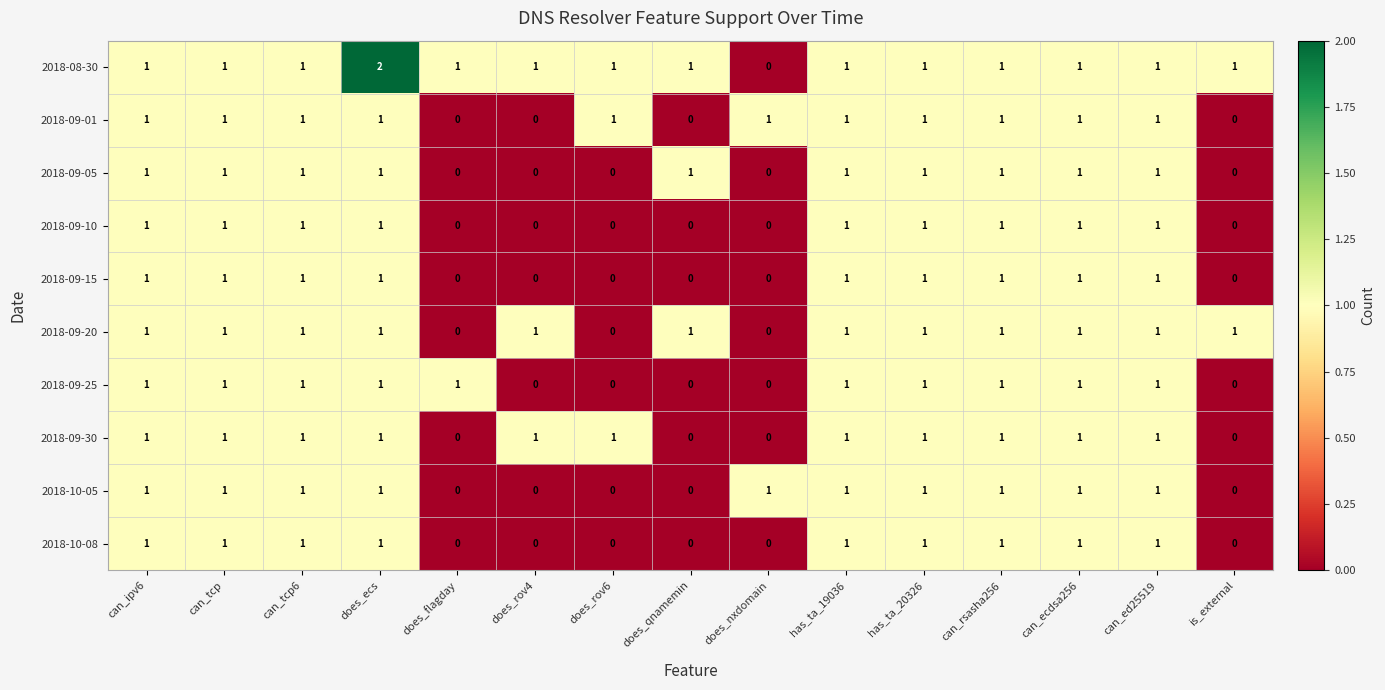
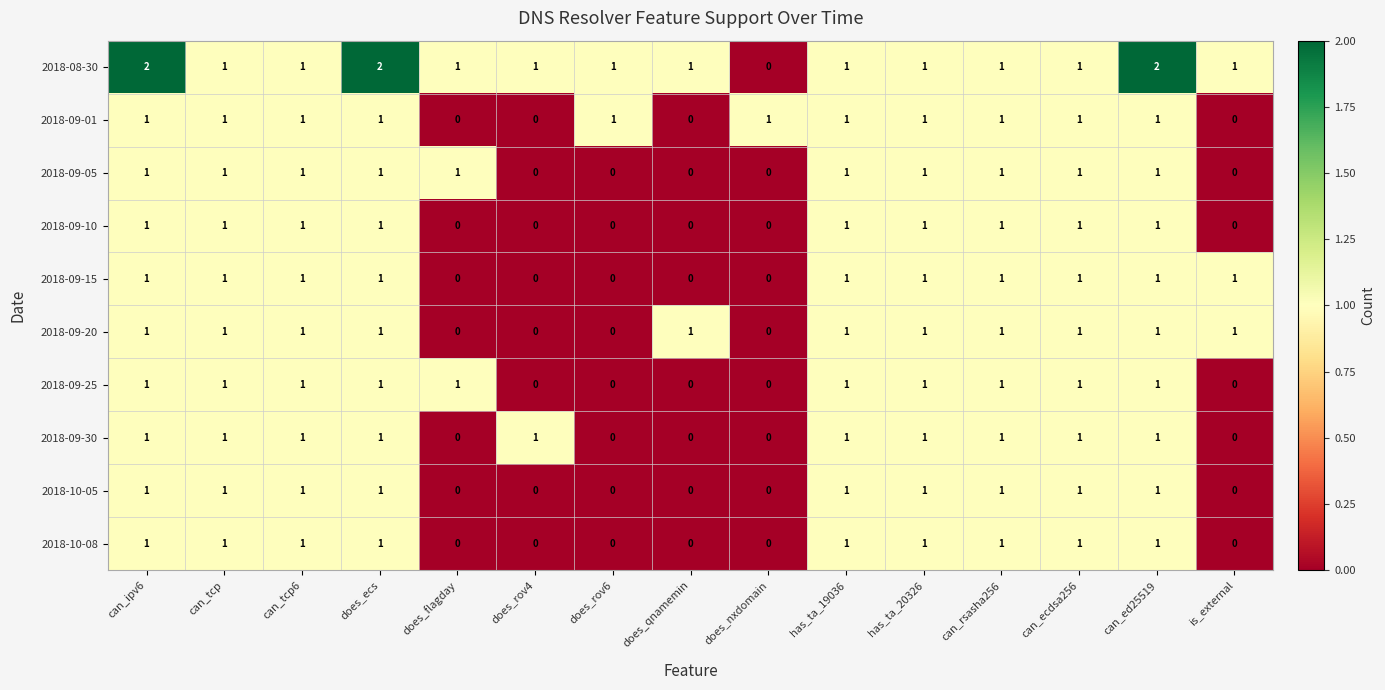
  {
    "2018-08-30": {
-     "can_ipv6": 1,
+     "can_ipv6": 2,
      "can_tcp": 1,
      "can_tcp6": 1,
      "does_ecs": 2,
      "does_flagday": 1,
      "does_rov4": 1,
      "does_rov6": 1,
      "does_qnamemin": 1,
      "does_nxdomain": 0,
      "has_ta_19036": 1,
      "has_ta_20326": 1,
      "can_rsasha256": 1,
      "can_ecdsa256": 1,
-     "can_ed25519": 1,
+     "can_ed25519": 2,
      "is_external": 1
    },
    "2018-09-01": {
      "can_ipv6": 1,
      "can_tcp": 1,
      "can_tcp6": 1,
      "does_ecs": 1,
      "does_flagday": 0,
      "does_rov4": 0,
      "does_rov6": 1,
      "does_qnamemin": 0,
      "does_nxdomain": 1,
      "has_ta_19036": 1,
      "has_ta_20326": 1,
      "can_rsasha256": 1,
      "can_ecdsa256": 1,
      "can_ed25519": 1,
      "is_external": 0
    },
    "2018-09-05": {
      "can_ipv6": 1,
      "can_tcp": 1,
      "can_tcp6": 1,
      "does_ecs": 1,
-     "does_flagday": 0,
+     "does_flagday": 1,
      "does_rov4": 0,
      "does_rov6": 0,
-     "does_qnamemin": 1,
+     "does_qnamemin": 0,
      "does_nxdomain": 0,
      "has_ta_19036": 1,
      "has_ta_20326": 1,
      "can_rsasha256": 1,
      "can_ecdsa256": 1,
      "can_ed25519": 1,
      "is_external": 0
    },
    "2018-09-10": {
      "can_ipv6": 1,
      "can_tcp": 1,
      "can_tcp6": 1,
      "does_ecs": 1,
      "does_flagday": 0,
      "does_rov4": 0,
      "does_rov6": 0,
      "does_qnamemin": 0,
      "does_nxdomain": 0,
      "has_ta_19036": 1,
      "has_ta_20326": 1,
      "can_rsasha256": 1,
      "can_ecdsa256": 1,
      "can_ed25519": 1,
      "is_external": 0
    },
    "2018-09-15": {
      "can_ipv6": 1,
      "can_tcp": 1,
      "can_tcp6": 1,
      "does_ecs": 1,
      "does_flagday": 0,
      "does_rov4": 0,
      "does_rov6": 0,
      "does_qnamemin": 0,
      "does_nxdomain": 0,
      "has_ta_19036": 1,
      "has_ta_20326": 1,
      "can_rsasha256": 1,
      "can_ecdsa256": 1,
      "can_ed25519": 1,
-     "is_external": 0
+     "is_external": 1
    },
    "2018-09-20": {
      "can_ipv6": 1,
      "can_tcp": 1,
      "can_tcp6": 1,
      "does_ecs": 1,
      "does_flagday": 0,
-     "does_rov4": 1,
+     "does_rov4": 0,
      "does_rov6": 0,
      "does_qnamemin": 1,
      "does_nxdomain": 0,
      "has_ta_19036": 1,
      "has_ta_20326": 1,
      "can_rsasha256": 1,
      "can_ecdsa256": 1,
      "can_ed25519": 1,
      "is_external": 1
    },
    "2018-09-25": {
      "can_ipv6": 1,
      "can_tcp": 1,
      "can_tcp6": 1,
      "does_ecs": 1,
      "does_flagday": 1,
      "does_rov4": 0,
      "does_rov6": 0,
      "does_qnamemin": 0,
      "does_nxdomain": 0,
      "has_ta_19036": 1,
      "has_ta_20326": 1,
      "can_rsasha256": 1,
      "can_ecdsa256": 1,
      "can_ed25519": 1,
      "is_external": 0
    },
    "2018-09-30": {
      "can_ipv6": 1,
      "can_tcp": 1,
      "can_tcp6": 1,
      "does_ecs": 1,
      "does_flagday": 0,
      "does_rov4": 1,
-     "does_rov6": 1,
+     "does_rov6": 0,
      "does_qnamemin": 0,
      "does_nxdomain": 0,
      "has_ta_19036": 1,
      "has_ta_20326": 1,
      "can_rsasha256": 1,
      "can_ecdsa256": 1,
      "can_ed25519": 1,
      "is_external": 0
    },
    "2018-10-05": {
      "can_ipv6": 1,
      "can_tcp": 1,
      "can_tcp6": 1,
      "does_ecs": 1,
      "does_flagday": 0,
      "does_rov4": 0,
      "does_rov6": 0,
      "does_qnamemin": 0,
-     "does_nxdomain": 1,
+     "does_nxdomain": 0,
      "has_ta_19036": 1,
      "has_ta_20326": 1,
      "can_rsasha256": 1,
      "can_ecdsa256": 1,
      "can_ed25519": 1,
      "is_external": 0
    },
    "2018-10-08": {
      "can_ipv6": 1,
      "can_tcp": 1,
      "can_tcp6": 1,
      "does_ecs": 1,
      "does_flagday": 0,
      "does_rov4": 0,
      "does_rov6": 0,
      "does_qnamemin": 0,
      "does_nxdomain": 0,
      "has_ta_19036": 1,
      "has_ta_20326": 1,
      "can_rsasha256": 1,
      "can_ecdsa256": 1,
      "can_ed25519": 1,
      "is_external": 0
    }
  }
